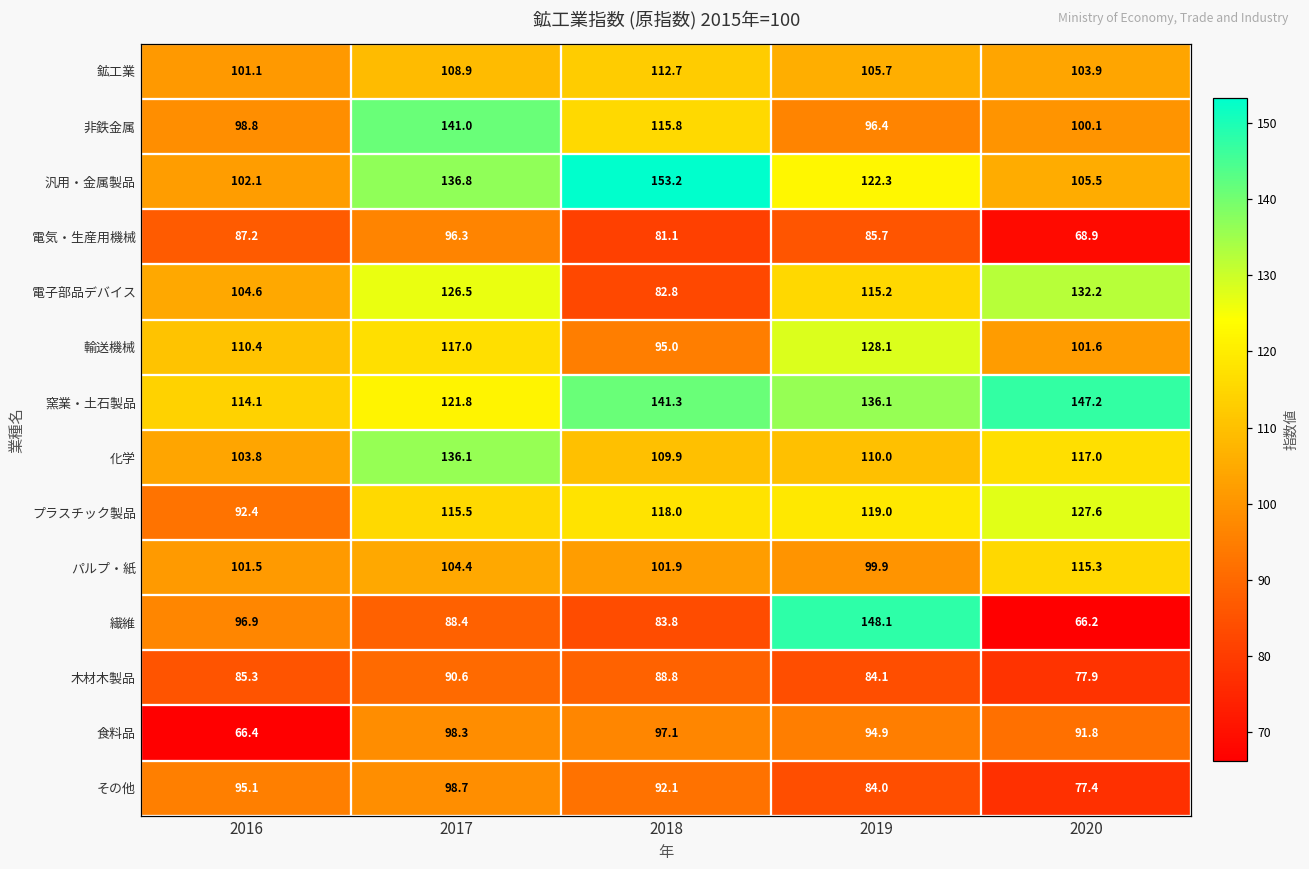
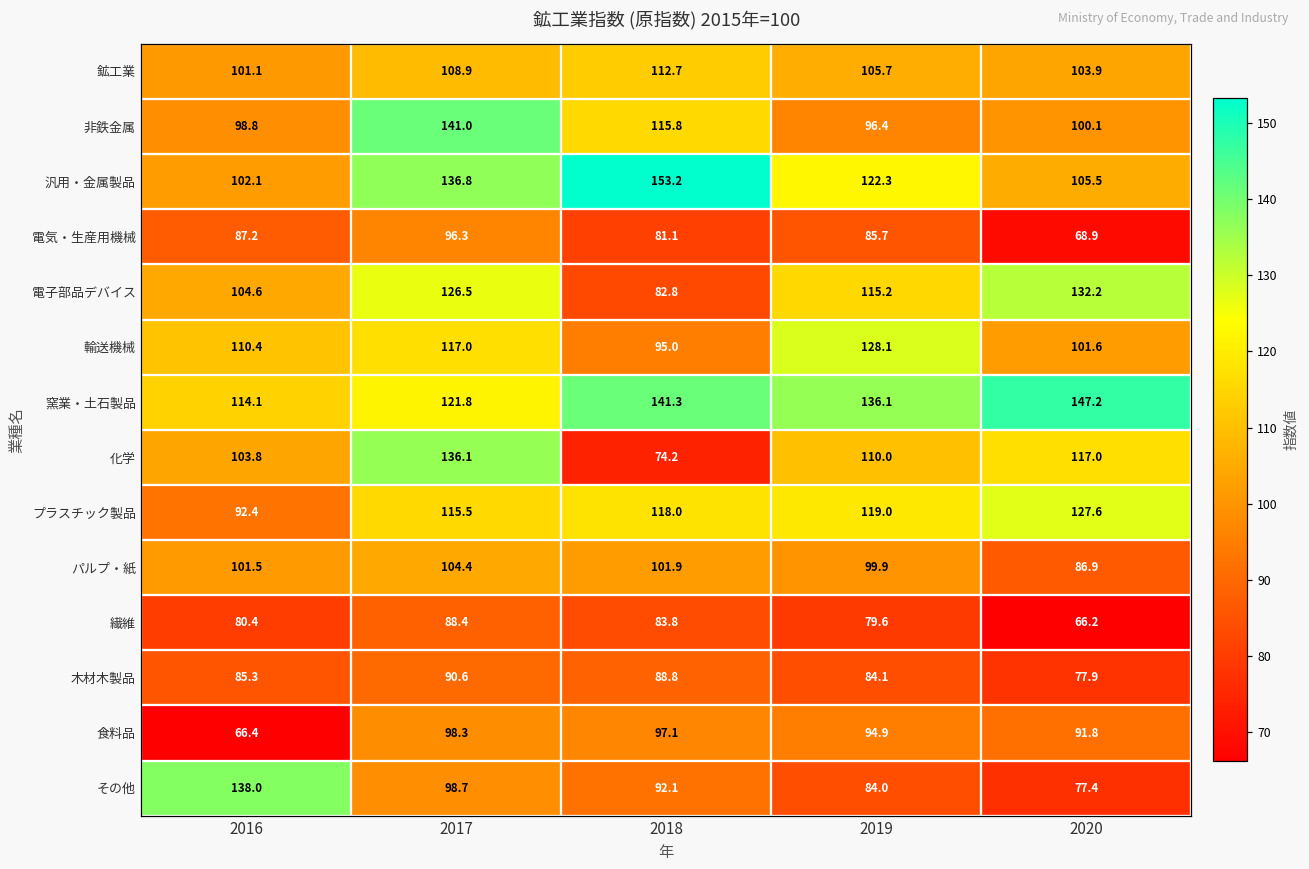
  {
    "鉱工業": {
      "2016": 101.1,
      "2017": 108.9,
      "2018": 112.7,
      "2019": 105.7,
      "2020": 103.9
    },
    "非鉄金属": {
      "2016": 98.8,
      "2017": 141.0,
      "2018": 115.8,
      "2019": 96.4,
      "2020": 100.1
    },
    "汎用・金属製品": {
      "2016": 102.1,
      "2017": 136.8,
      "2018": 153.2,
      "2019": 122.3,
      "2020": 105.5
    },
    "電気・生産用機械": {
      "2016": 87.2,
      "2017": 96.3,
      "2018": 81.1,
      "2019": 85.7,
      "2020": 68.9
    },
    "電子部品デバイス": {
      "2016": 104.6,
      "2017": 126.5,
      "2018": 82.8,
      "2019": 115.2,
      "2020": 132.2
    },
    "輸送機械": {
      "2016": 110.4,
      "2017": 117.0,
      "2018": 95.0,
      "2019": 128.1,
      "2020": 101.6
    },
    "窯業・土石製品": {
      "2016": 114.1,
      "2017": 121.8,
      "2018": 141.3,
      "2019": 136.1,
      "2020": 147.2
    },
    "化学": {
      "2016": 103.8,
      "2017": 136.1,
-     "2018": 109.9,
+     "2018": 74.2,
      "2019": 110.0,
      "2020": 117.0
    },
    "プラスチック製品": {
      "2016": 92.4,
      "2017": 115.5,
      "2018": 118.0,
      "2019": 119.0,
      "2020": 127.6
    },
    "パルプ・紙": {
      "2016": 101.5,
      "2017": 104.4,
      "2018": 101.9,
      "2019": 99.9,
-     "2020": 115.3
+     "2020": 86.9
    },
    "繊維": {
-     "2016": 96.9,
+     "2016": 80.4,
      "2017": 88.4,
      "2018": 83.8,
-     "2019": 148.1,
+     "2019": 79.6,
      "2020": 66.2
    },
    "木材木製品": {
      "2016": 85.3,
      "2017": 90.6,
      "2018": 88.8,
      "2019": 84.1,
      "2020": 77.9
    },
    "食料品": {
      "2016": 66.4,
      "2017": 98.3,
      "2018": 97.1,
      "2019": 94.9,
      "2020": 91.8
    },
    "その他": {
-     "2016": 95.1,
+     "2016": 138.0,
      "2017": 98.7,
      "2018": 92.1,
      "2019": 84.0,
      "2020": 77.4
    }
  }
